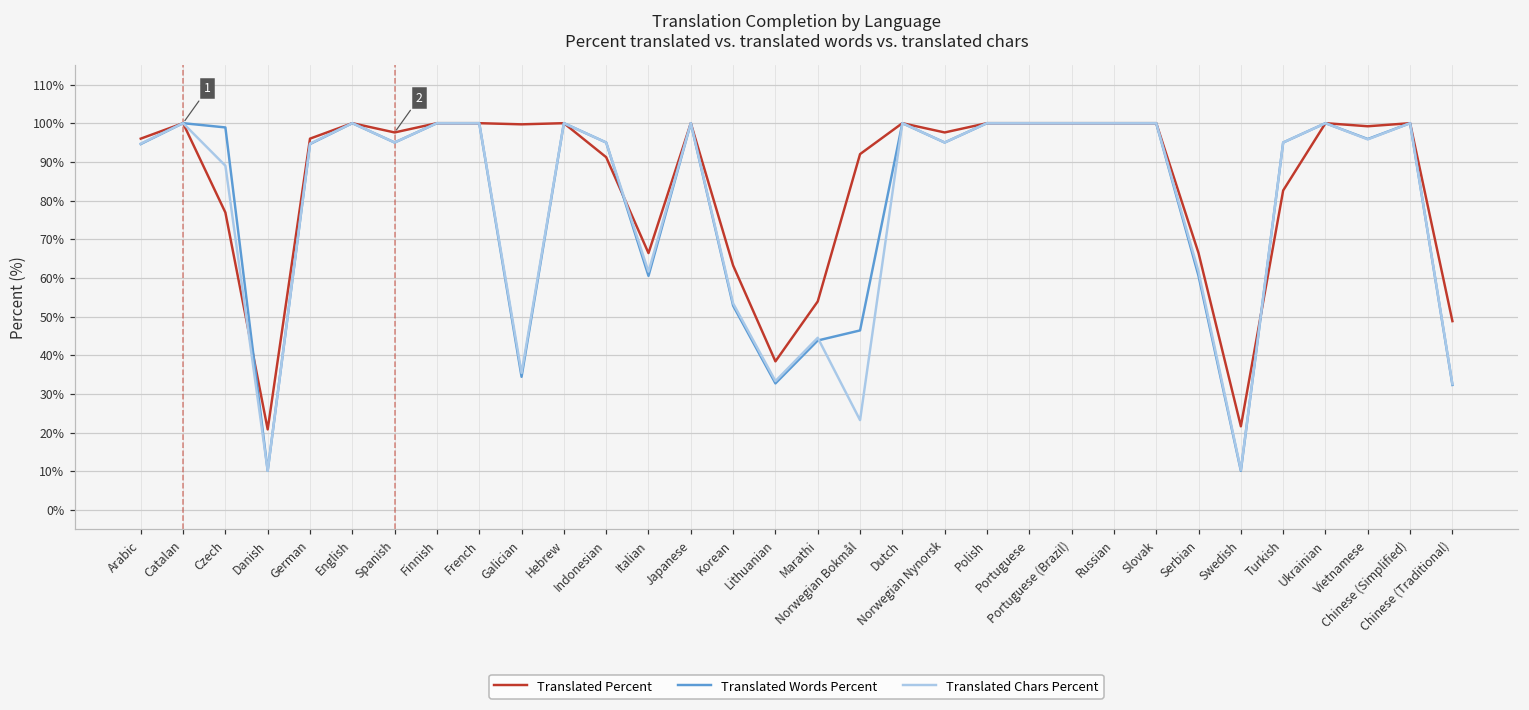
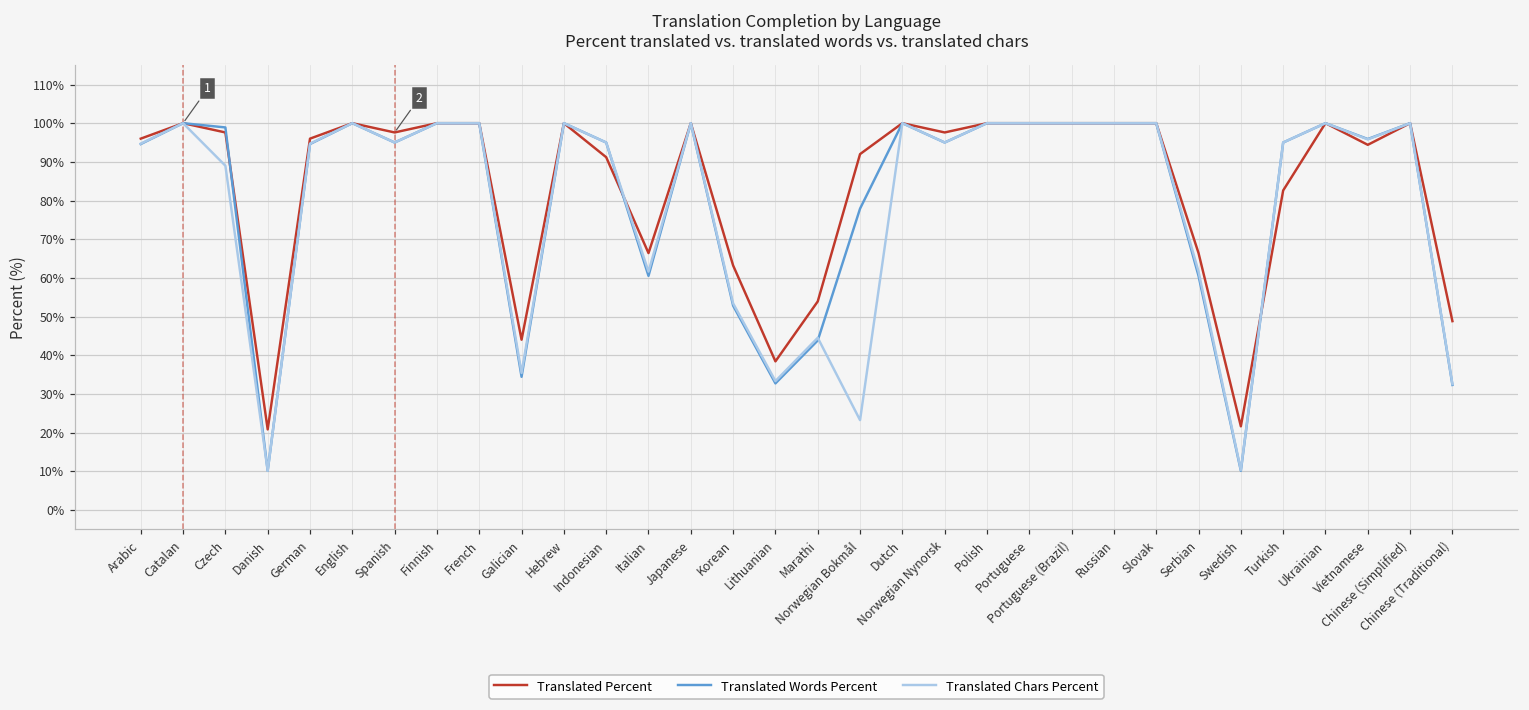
  {
    "Translated Percent": {
      "Arabic": "96%",
-     "Czech": "77%",
+     "Czech": "98%",
      "Danish": "21%",
      "German": "96%",
      "Spanish": "98%",
-     "Galician": "100%",
+     "Galician": "44%",
      "Indonesian": "91%",
      "Italian": "66%",
      "Korean": "63%",
      "Lithuanian": "38%",
      "Marathi": "54%",
      "Norwegian Bokmål": "92%",
      "Norwegian Nynorsk": "98%",
      "Serbian": "66%",
      "Swedish": "22%",
      "Turkish": "83%",
-     "Vietnamese": "99%",
+     "Vietnamese": "94%",
      "Chinese (Traditional)": "49%"
    },
    "Translated Words Percent": {
      "Czech": "99%",
      "Galician": "34%",
      "Italian": "61%",
-     "Norwegian Bokmål": "46%",
+     "Norwegian Bokmål": "78%",
      "Serbian": "61%"
    },
    "Translated Chars Percent": {
      "Czech": "89%",
      "Galician": "35%",
      "Italian": "62%",
      "Norwegian Bokmål": "23%",
      "Serbian": "62%"
    }
  }
